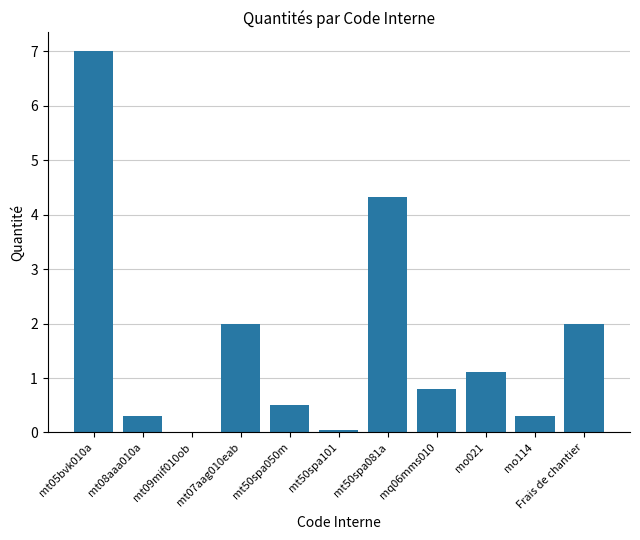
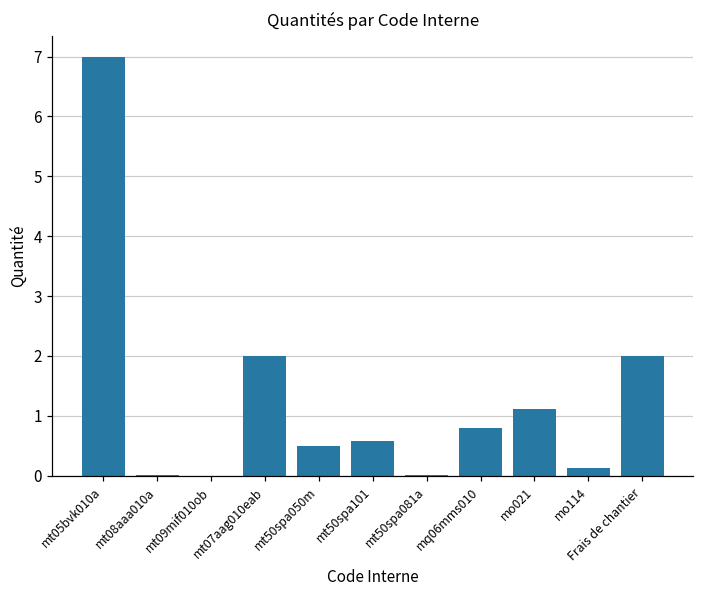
  {
    "mt05bvk010a": 7.0,
-   "mt08aaa010a": 0.3,
+   "mt08aaa010a": 0.0,
    "mt07aag010eab": 2.0,
    "mt50spa050m": 0.5,
-   "mt50spa101": 0.1,
-   "mt50spa081a": 4.3,
+   "mt50spa101": 0.6,
+   "mt50spa081a": 0.0,
    "mq06mms010": 0.8,
    "mo021": 1.1,
-   "mo114": 0.3,
+   "mo114": 0.1,
    "Frais de chantier": 2.0
  }
